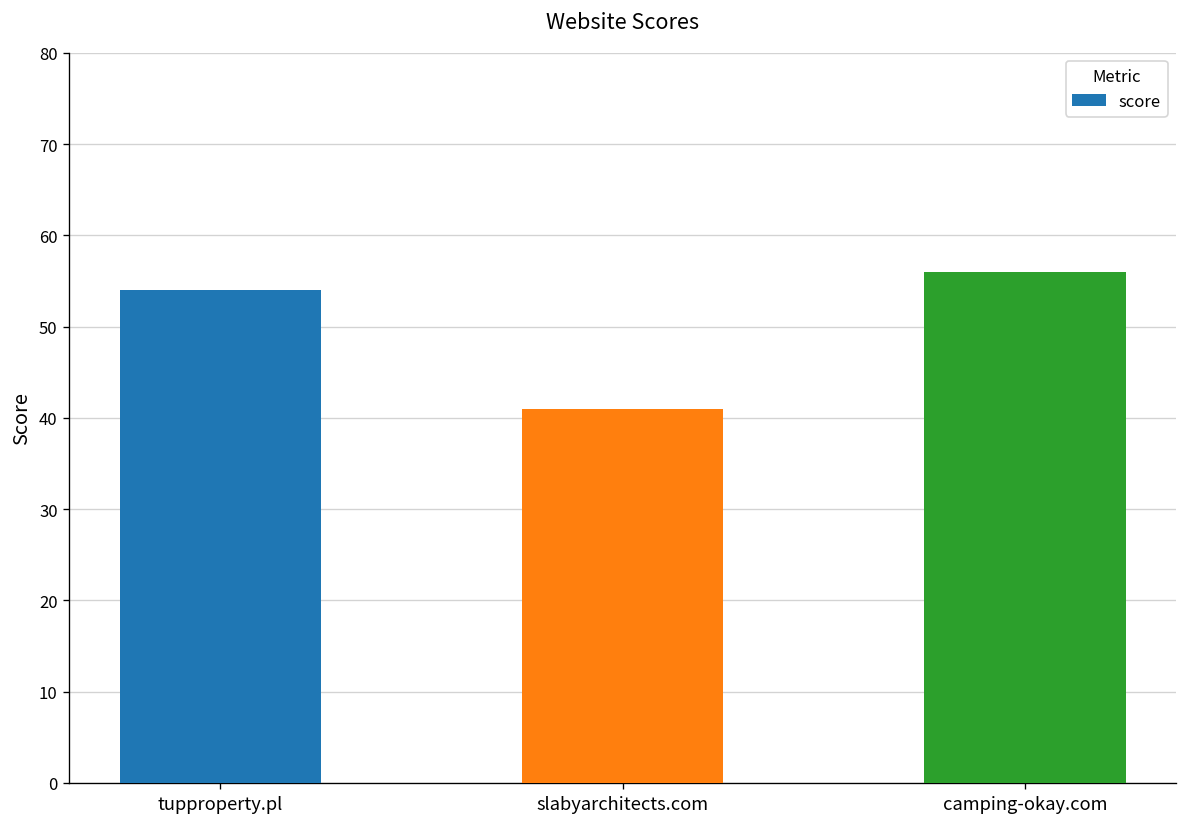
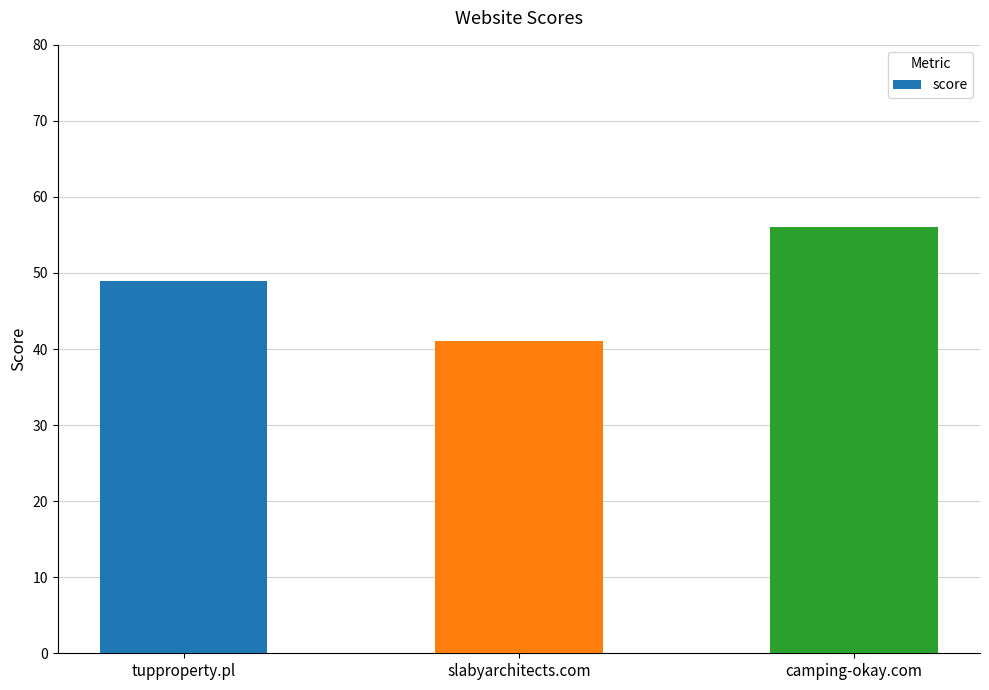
  {
-   "tupproperty.pl": 54,
+   "tupproperty.pl": 49,
    "slabyarchitects.com": 41,
    "camping-okay.com": 56
  }
